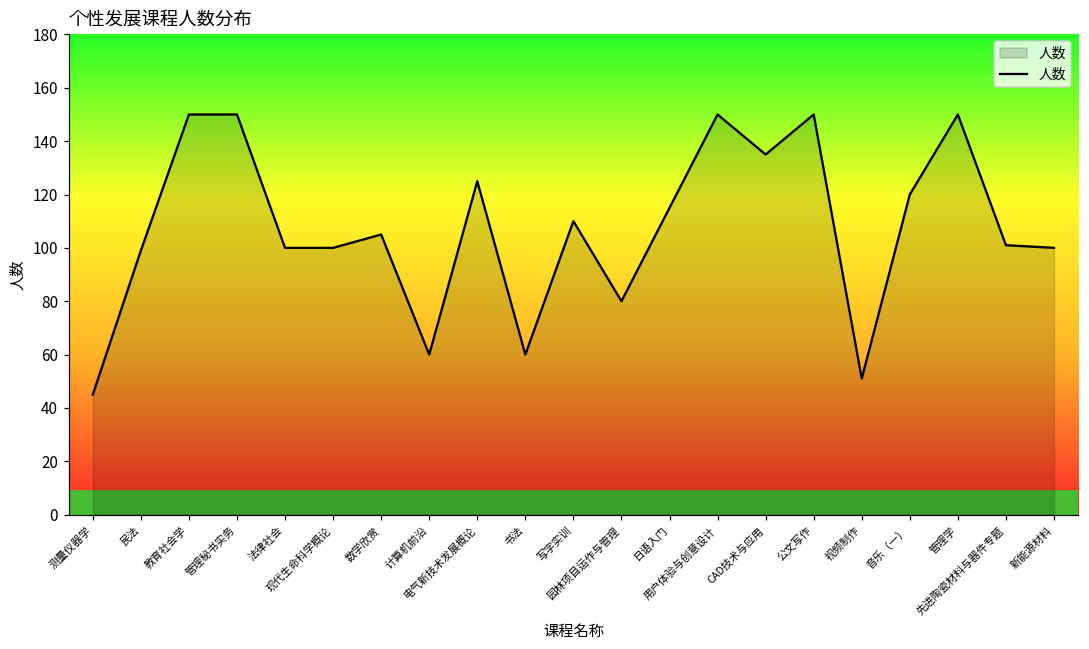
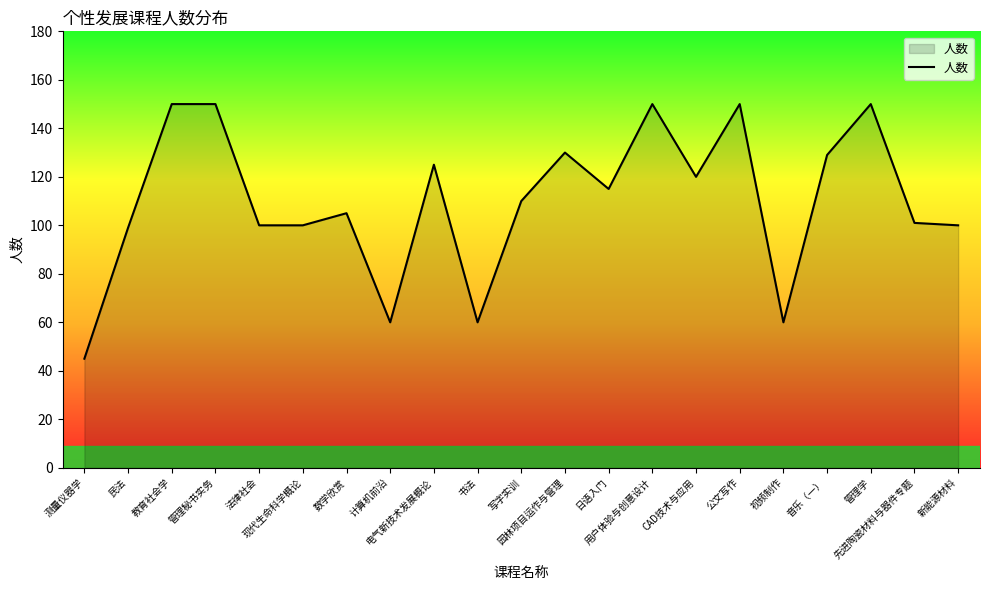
  {
    "测量仪器学": 45,
    "民法": 99,
    "教育社会学": 150,
    "管理秘书实务": 150,
    "法律社会": 100,
    "现代生命科学概论": 100,
    "数学欣赏": 105,
    "计算机前沿": 60,
    "电气新技术发展概论": 125,
    "书法": 60,
    "写字实训": 110,
-   "园林项目运作与管理": 80,
+   "园林项目运作与管理": 130,
    "日语入门": 115,
    "用户体验与创意设计": 150,
-   "CAD技术与应用": 135,
+   "CAD技术与应用": 120,
    "公文写作": 150,
-   "视频制作": 51,
-   "音乐（一）": 120,
+   "视频制作": 60,
+   "音乐（一）": 129,
    "管理学": 150,
    "先进陶瓷材料与器件专题": 101,
    "新能源材料": 100
  }
